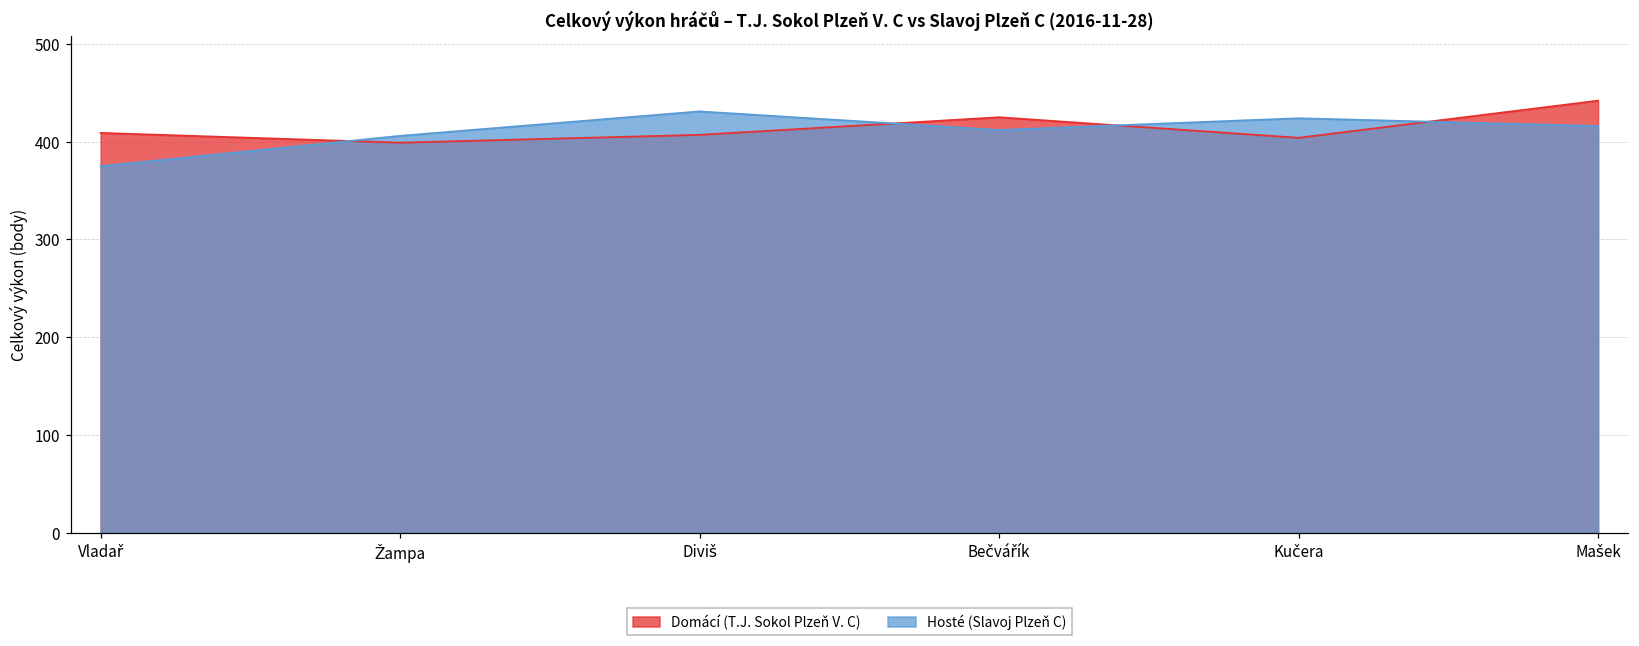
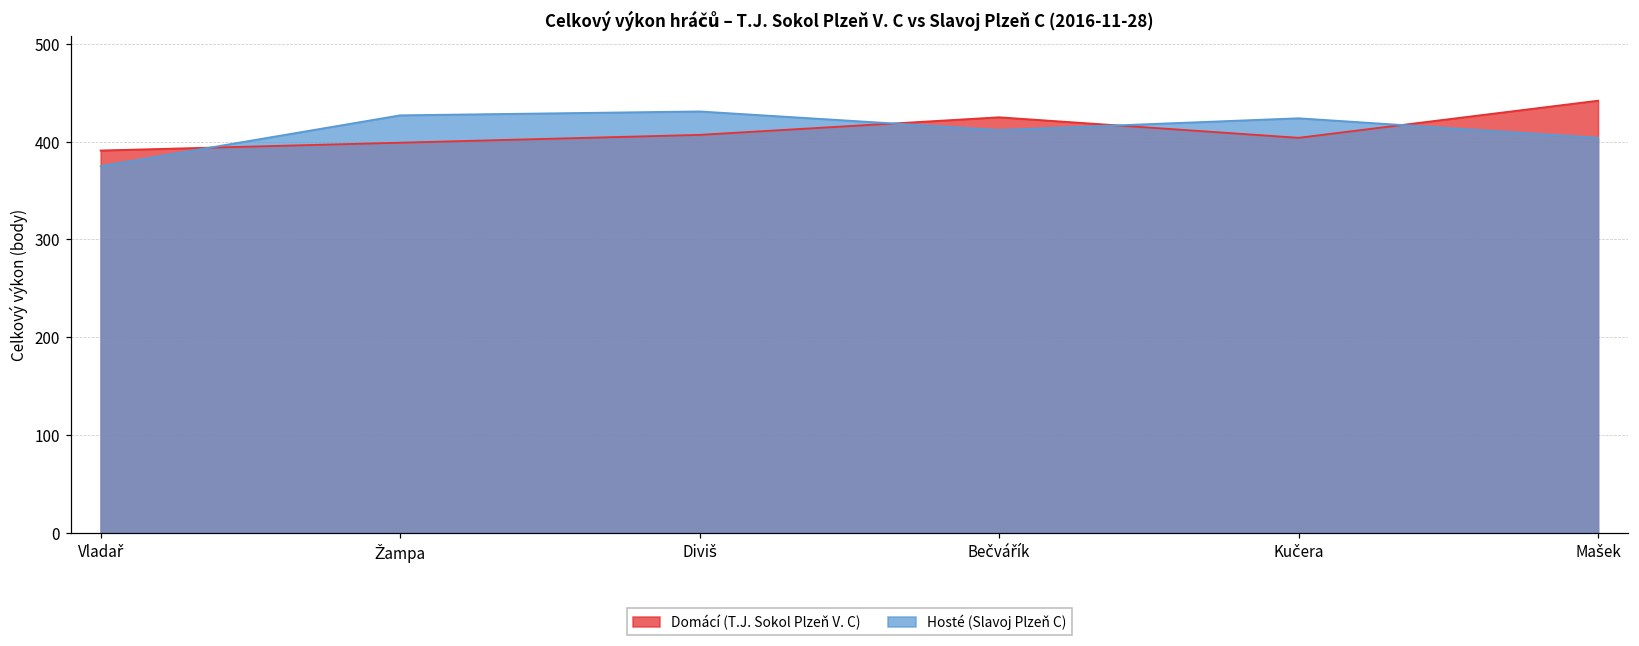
  {
    "Domácí (T.J. Sokol Plzeň V. C)": {
-     "Vladař": 410,
+     "Vladař": 390,
      "Žampa": 400,
      "Diviš": 410,
      "Bečvářík": 430,
      "Kučera": 400,
      "Mašek": 440
    },
    "Hosté (Slavoj Plzeň C)": {
      "Vladař": 380,
-     "Žampa": 410,
+     "Žampa": 430,
      "Diviš": 430,
      "Bečvářík": 410,
      "Kučera": 420,
-     "Mašek": 420
+     "Mašek": 400
    }
  }
